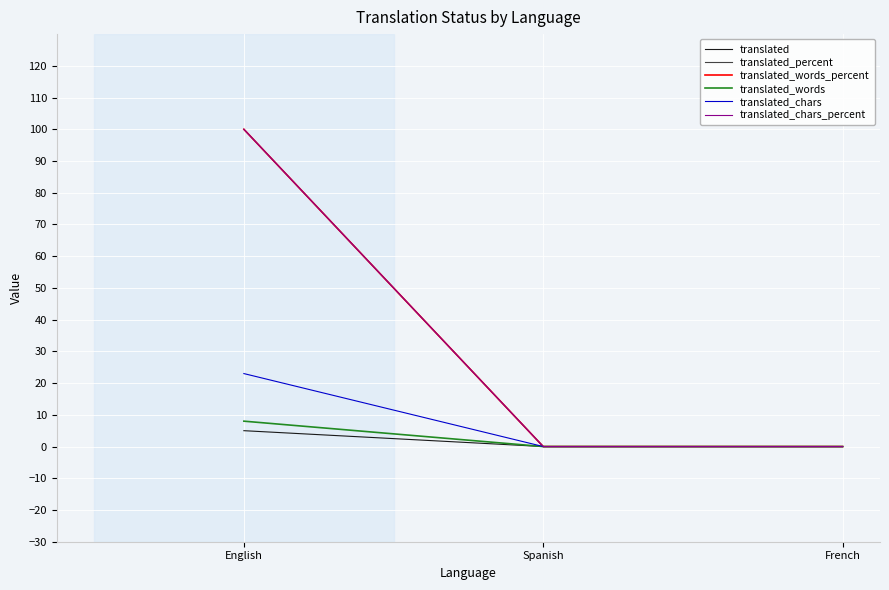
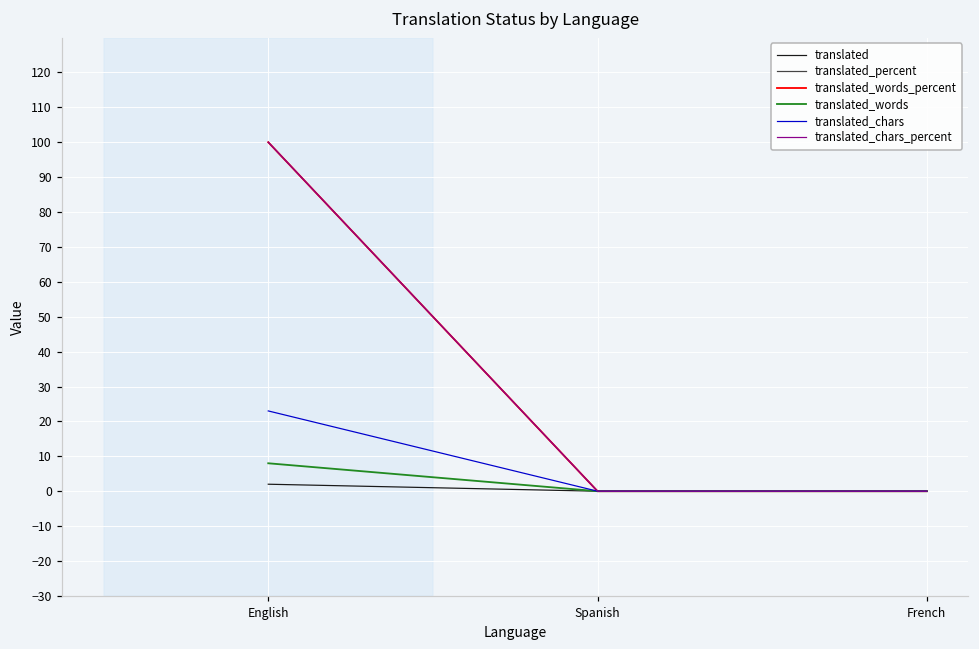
  {
    "translated": {
-     "English": 5
+     "English": 2
    },
    "translated_chars_percent": {
      "English": 100
    },
    "translated_words": {
      "English": 8
    },
    "translated_chars": {
      "English": 23
    }
  }
